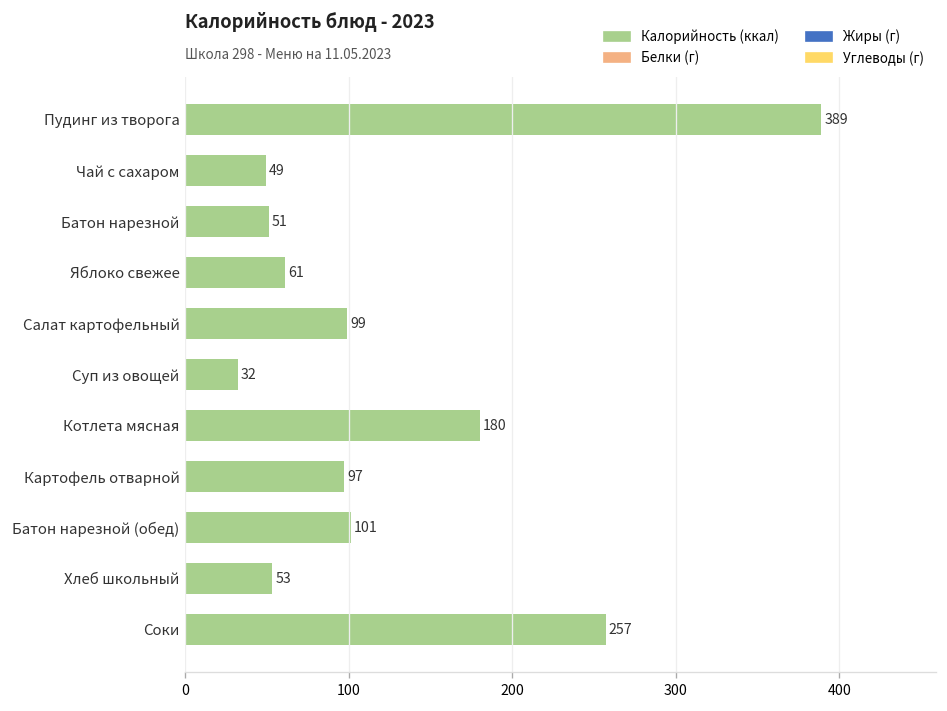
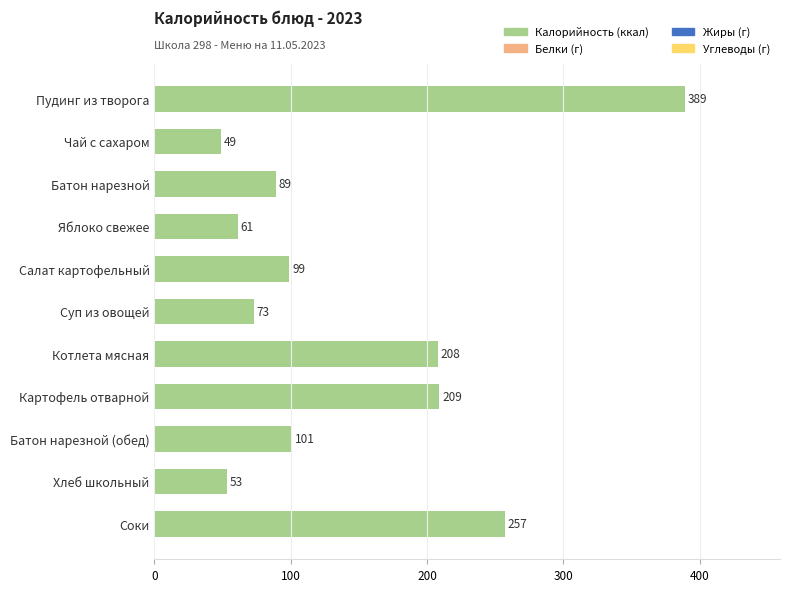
  {
    "Пудинг из творога": 389,
    "Чай с сахаром": 49,
-   "Батон нарезной": 51,
+   "Батон нарезной": 89,
    "Яблоко свежее": 61,
    "Салат картофельный": 99,
-   "Суп из овощей": 32,
-   "Котлета мясная": 180,
-   "Картофель отварной": 97,
+   "Суп из овощей": 73,
+   "Котлета мясная": 208,
+   "Картофель отварной": 209,
    "Батон нарезной (обед)": 101,
    "Хлеб школьный": 53,
    "Соки": 257
  }
